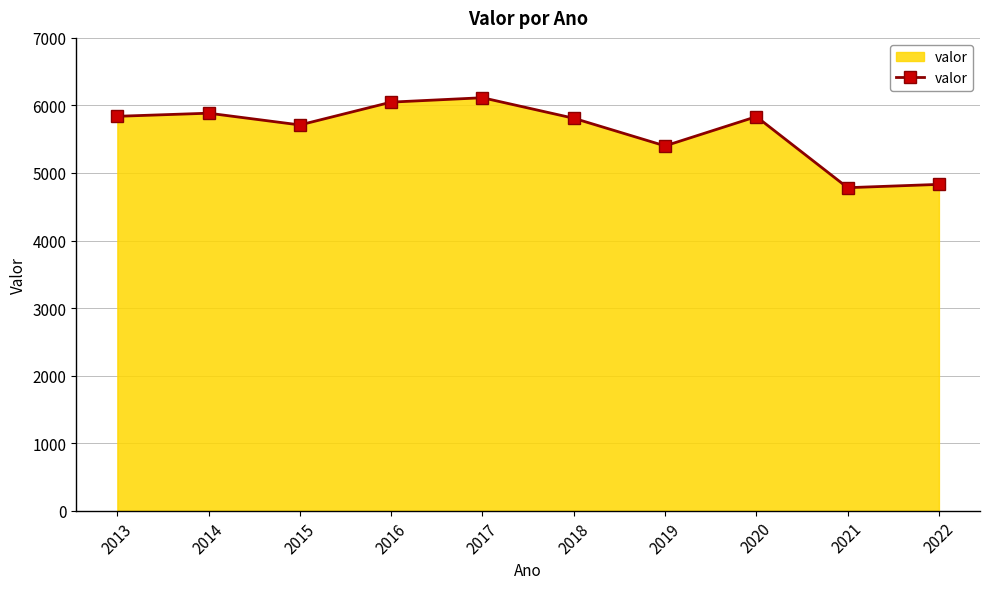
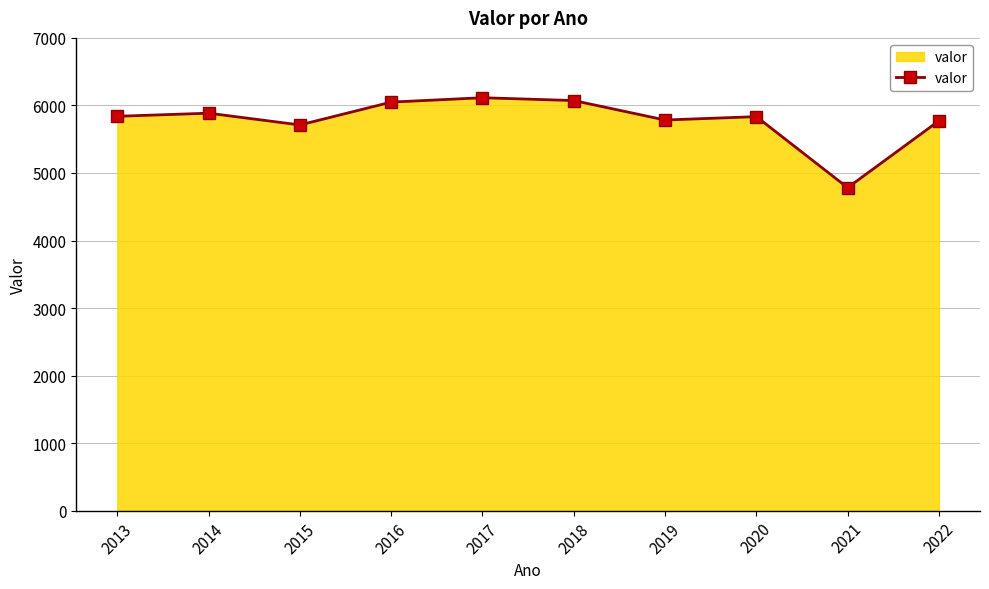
  {
    "2013": 5800,
    "2014": 5900,
    "2015": 5700,
    "2016": 6000,
    "2017": 6100,
-   "2018": 5800,
-   "2019": 5400,
+   "2018": 6100,
+   "2019": 5800,
    "2020": 5800,
    "2021": 4800,
-   "2022": 4800
+   "2022": 5800
  }
